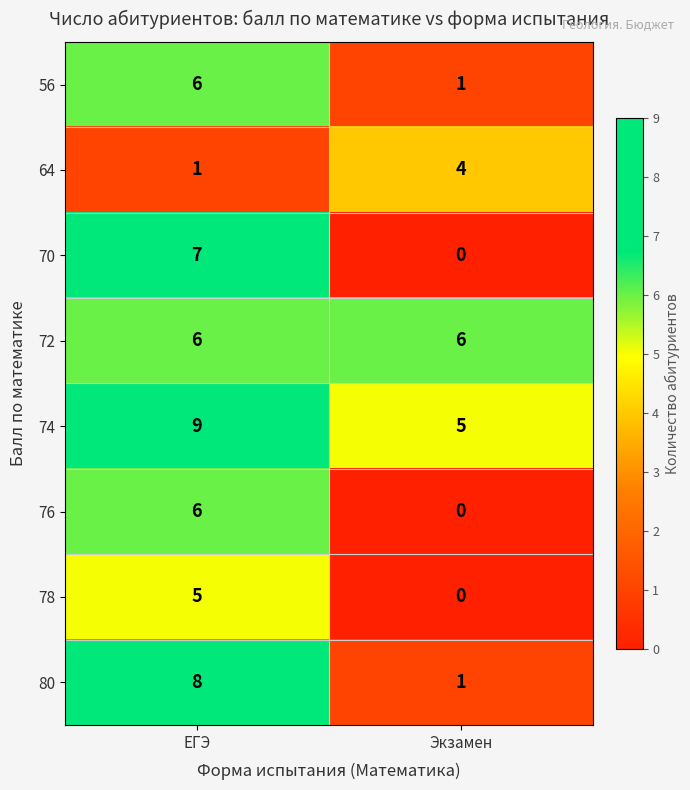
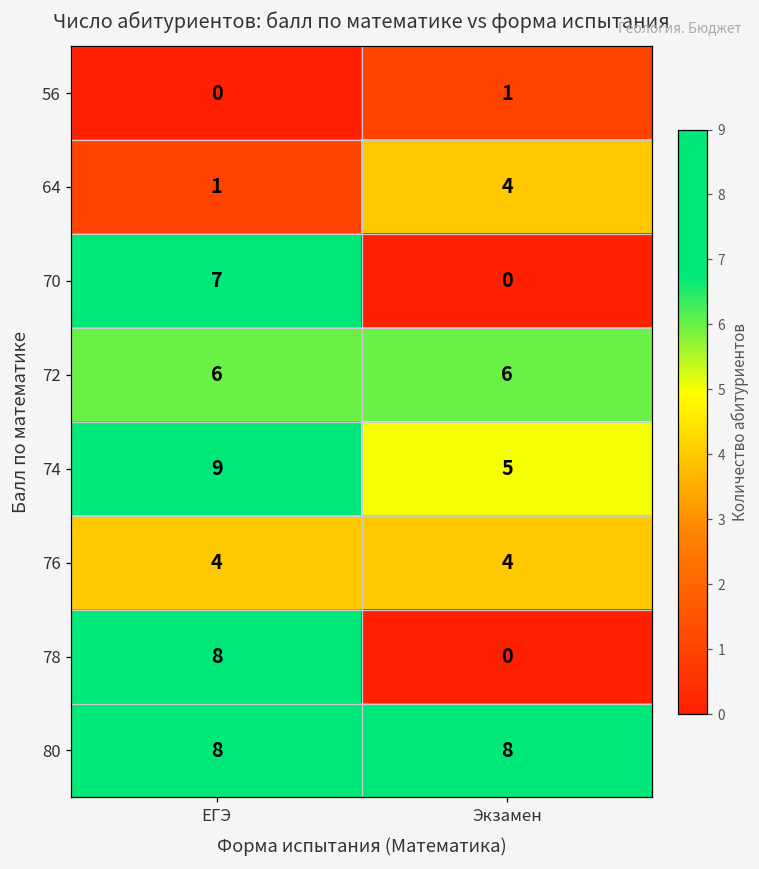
  {
    "56": {
-     "ЕГЭ": 6,
+     "ЕГЭ": 0,
      "Экзамен": 1
    },
    "64": {
      "ЕГЭ": 1,
      "Экзамен": 4
    },
    "70": {
      "ЕГЭ": 7,
      "Экзамен": 0
    },
    "72": {
      "ЕГЭ": 6,
      "Экзамен": 6
    },
    "74": {
      "ЕГЭ": 9,
      "Экзамен": 5
    },
    "76": {
-     "ЕГЭ": 6,
-     "Экзамен": 0
+     "ЕГЭ": 4,
+     "Экзамен": 4
    },
    "78": {
-     "ЕГЭ": 5,
+     "ЕГЭ": 8,
      "Экзамен": 0
    },
    "80": {
      "ЕГЭ": 8,
-     "Экзамен": 1
+     "Экзамен": 8
    }
  }
